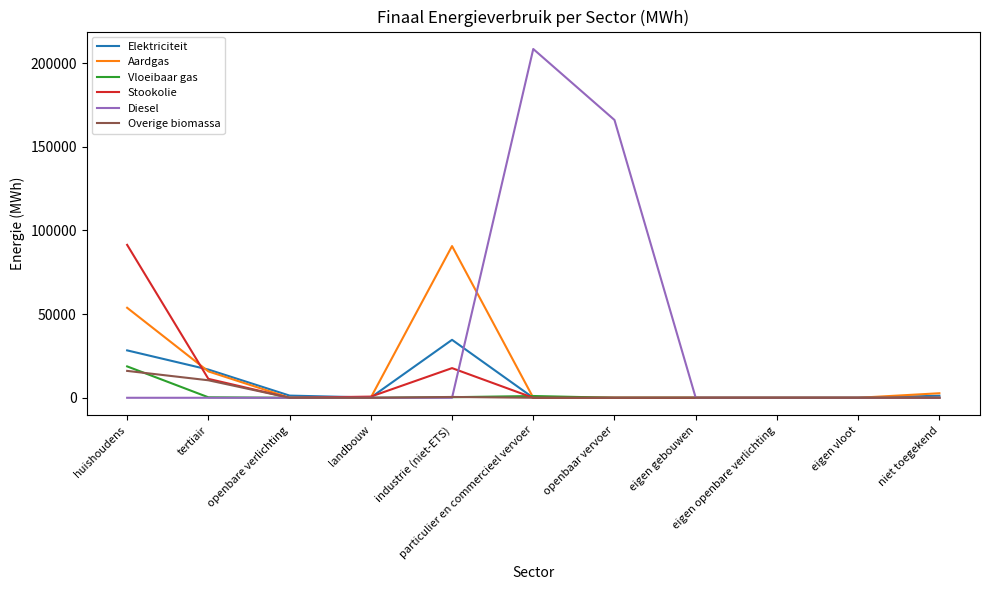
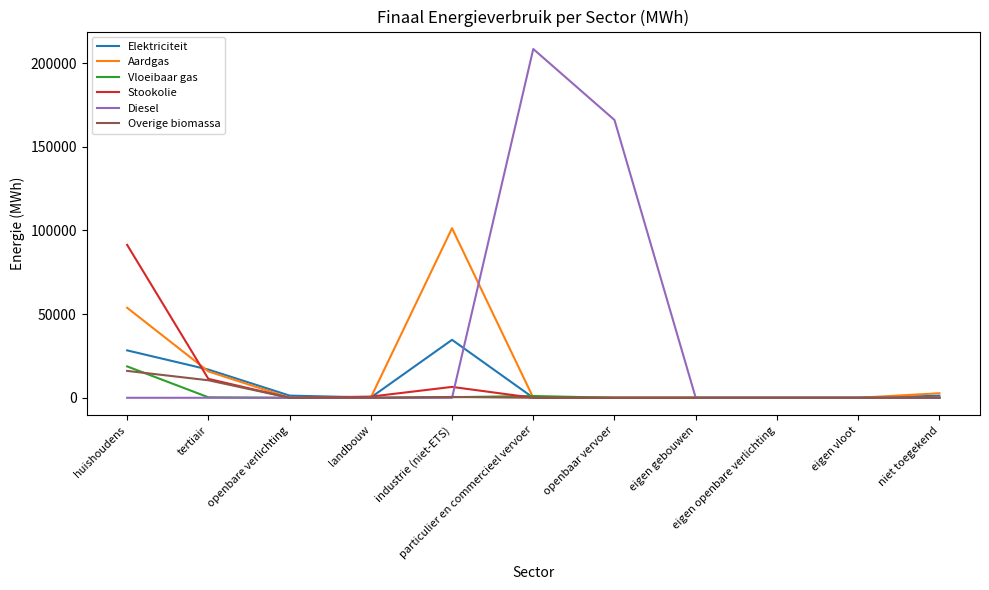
  {
    "Elektriciteit": {
      "huishoudens": 28000,
      "industrie (niet-ETS)": 35000
    },
    "Aardgas": {
      "huishoudens": 54000,
-     "industrie (niet-ETS)": 91000
+     "industrie (niet-ETS)": 101000
    },
    "Vloeibaar gas": {
      "huishoudens": 19000
    },
    "Stookolie": {
      "huishoudens": 91000,
-     "industrie (niet-ETS)": 18000
+     "industrie (niet-ETS)": 7000
    },
    "Diesel": {
      "huishoudens": 0,
      "particulier en commercieel vervoer": 208000,
      "openbaar vervoer": 166000
    },
    "Overige biomassa": {
      "huishoudens": 16000
    }
  }
